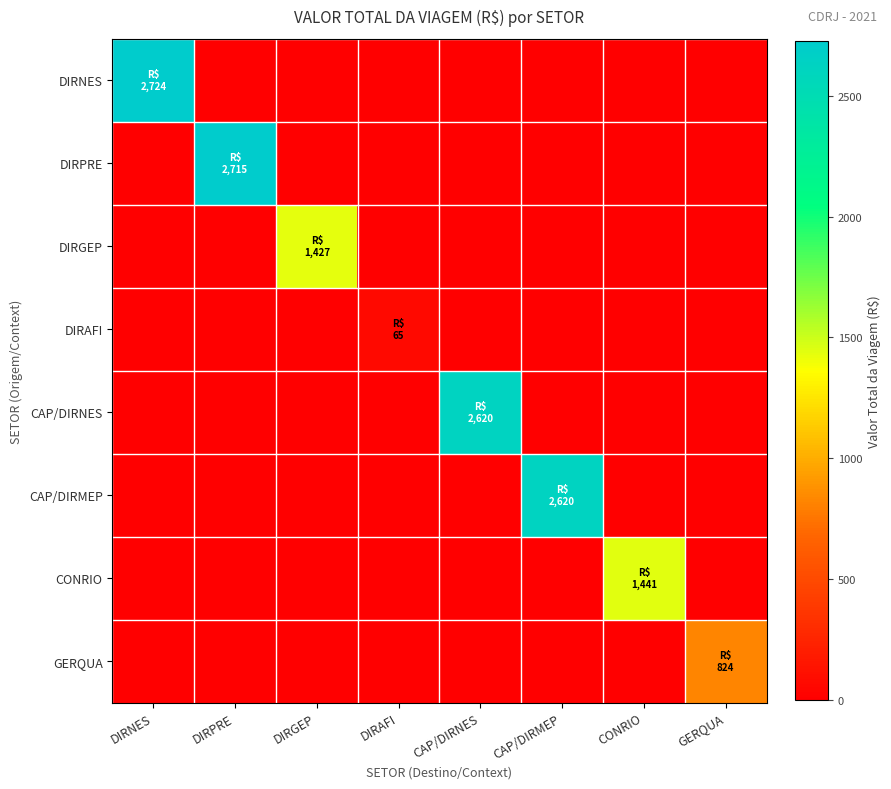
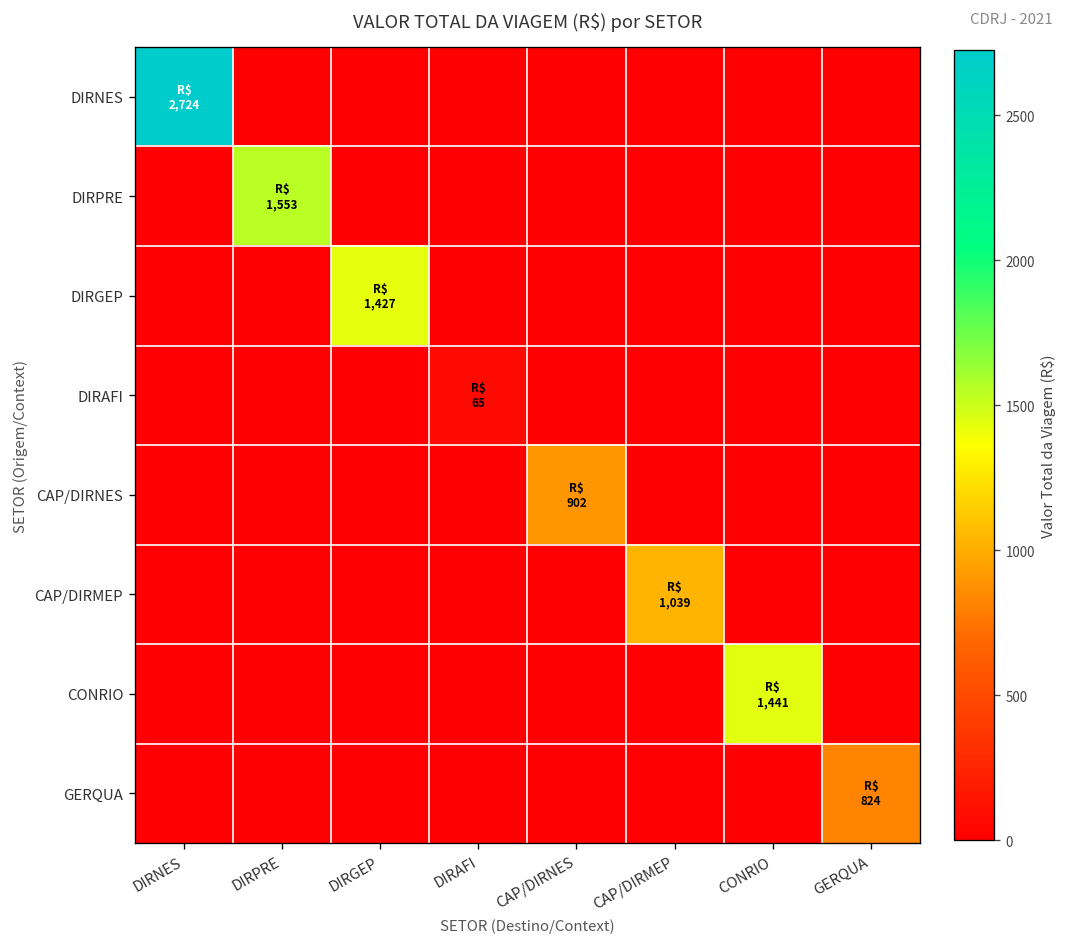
  {
    "DIRNES": {
      "DIRNES": "2,724"
    },
    "DIRPRE": {
-     "DIRPRE": "2,715"
+     "DIRPRE": "1,553"
    },
    "DIRGEP": {
      "DIRGEP": "1,427"
    },
    "DIRAFI": {
      "DIRAFI": "65"
    },
    "CAP/DIRNES": {
-     "CAP/DIRNES": "2,620"
+     "CAP/DIRNES": "902"
    },
    "CAP/DIRMEP": {
-     "CAP/DIRMEP": "2,620"
+     "CAP/DIRMEP": "1,039"
    },
    "CONRIO": {
      "CONRIO": "1,441"
    },
    "GERQUA": {
      "GERQUA": "824"
    }
  }
